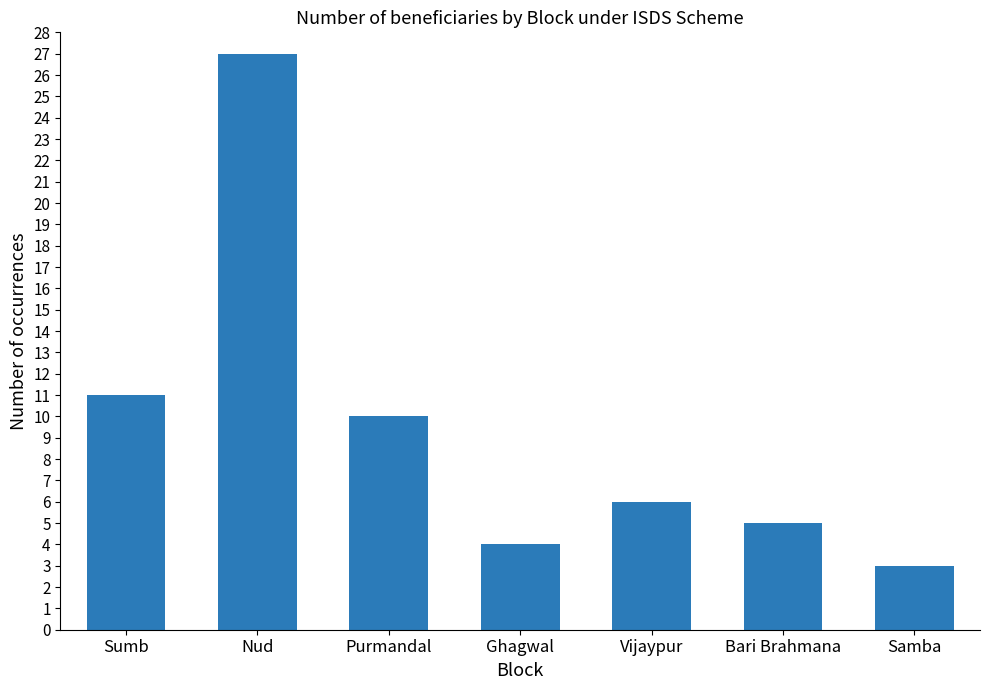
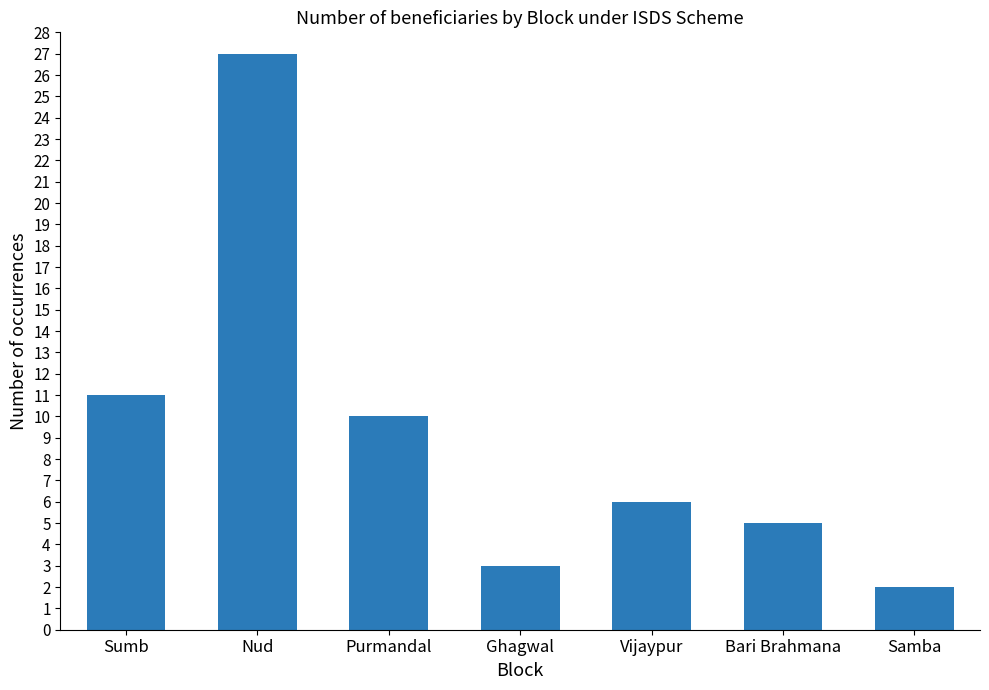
  {
    "Sumb": 11,
    "Nud": 27,
    "Purmandal": 10,
-   "Ghagwal": 4,
+   "Ghagwal": 3,
    "Vijaypur": 6,
    "Bari Brahmana": 5,
-   "Samba": 3
+   "Samba": 2
  }
